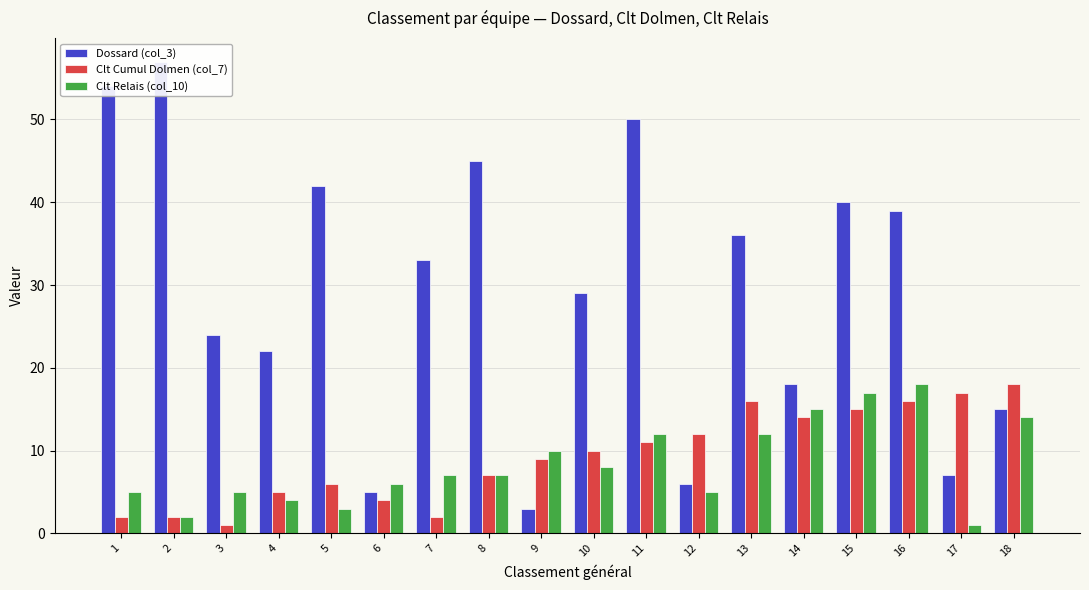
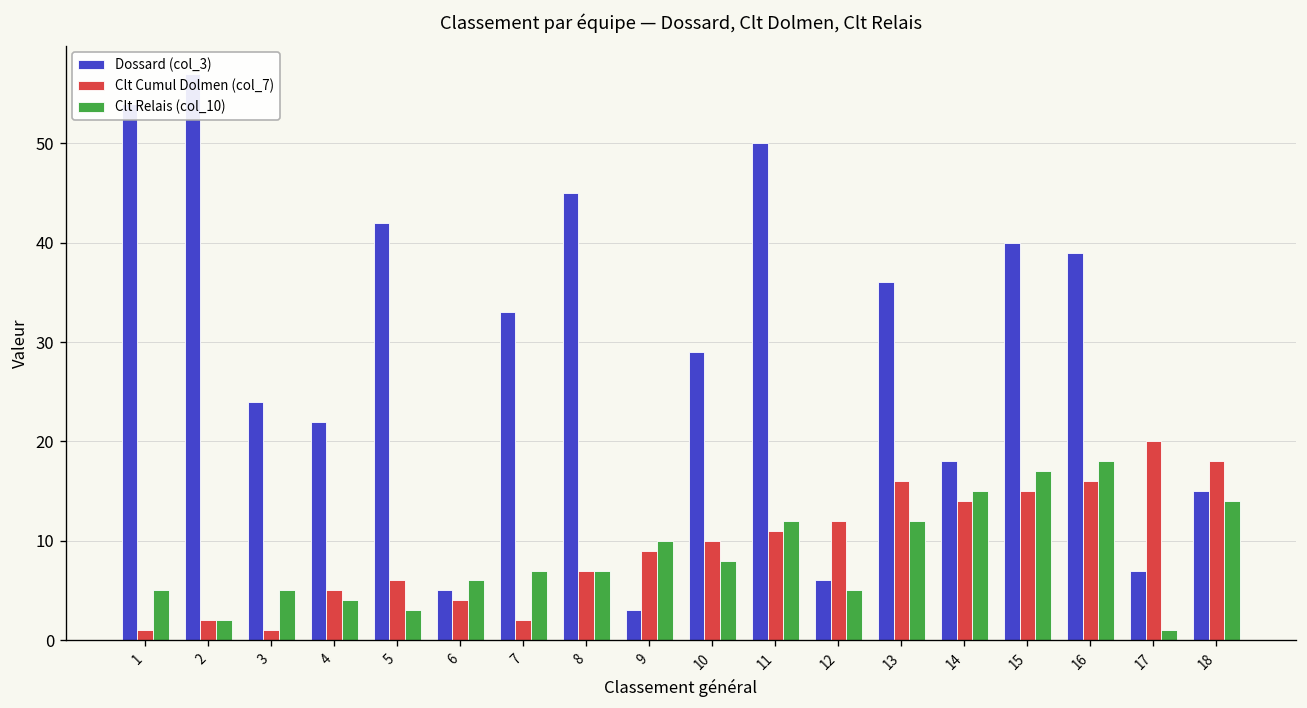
  {
    "Dossard (col_3)": {
      "3": 24,
      "4": 22,
      "5": 42,
      "6": 5,
      "7": 33,
      "8": 45,
      "9": 3,
      "10": 29,
      "11": 50,
      "12": 6,
      "13": 36,
      "14": 18,
      "15": 40,
      "16": 39,
      "17": 7,
      "18": 15
    },
    "Clt Cumul Dolmen (col_7)": {
-     "1": 2,
+     "1": 1,
      "2": 2,
      "3": 1,
      "4": 5,
      "5": 6,
      "6": 4,
      "7": 2,
      "8": 7,
      "9": 9,
      "10": 10,
      "11": 11,
      "12": 12,
      "13": 16,
      "14": 14,
      "15": 15,
      "16": 16,
-     "17": 17,
+     "17": 20,
      "18": 18
    },
    "Clt Relais (col_10)": {
      "1": 5,
      "2": 2,
      "3": 5,
      "4": 4,
      "5": 3,
      "6": 6,
      "7": 7,
      "8": 7,
      "9": 10,
      "10": 8,
      "11": 12,
      "12": 5,
      "13": 12,
      "14": 15,
      "15": 17,
      "16": 18,
      "17": 1,
      "18": 14
    }
  }
